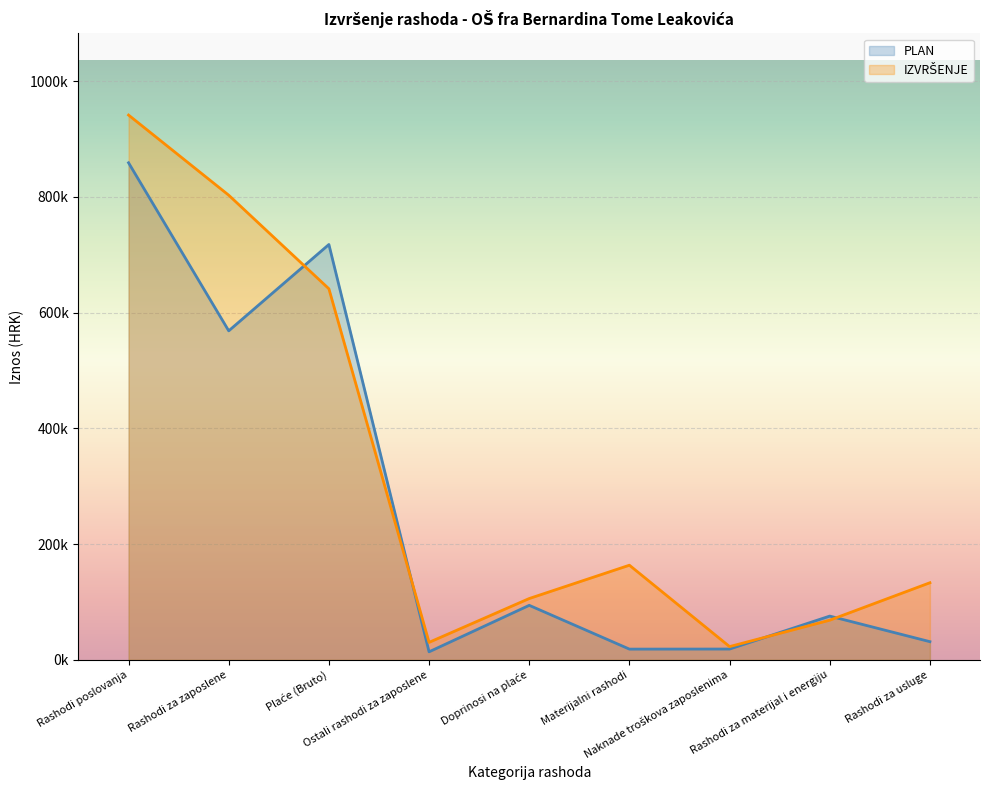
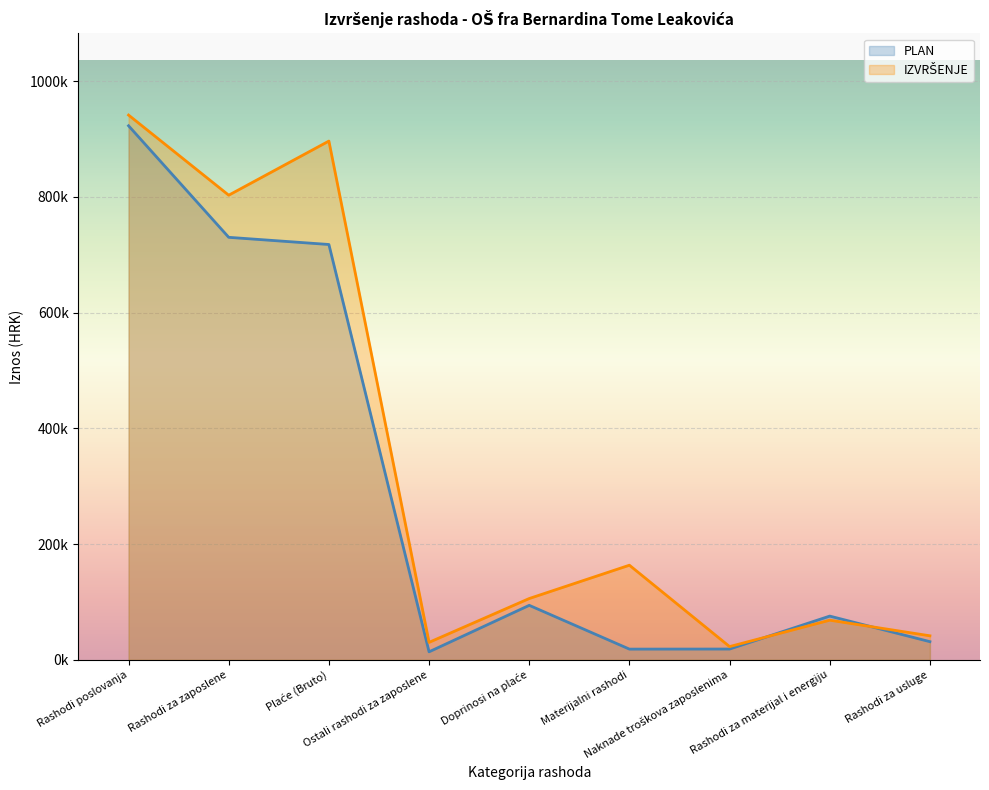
  {
    "PLAN": {
-     "Rashodi poslovanja": 860000,
-     "Rashodi za zaposlene": 570000,
+     "Rashodi poslovanja": 920000,
+     "Rashodi za zaposlene": 730000,
      "Plaće (Bruto)": 720000,
      "Ostali rashodi za zaposlene": 10000,
      "Doprinosi na plaće": 90000,
      "Materijalni rashodi": 20000,
      "Rashodi za materijal i energiju": 80000,
      "Rashodi za usluge": 30000
    },
    "IZVRŠENJE": {
      "Rashodi poslovanja": 940000,
      "Rashodi za zaposlene": 800000,
-     "Plaće (Bruto)": 640000,
+     "Plaće (Bruto)": 900000,
      "Ostali rashodi za zaposlene": 30000,
      "Doprinosi na plaće": 110000,
      "Materijalni rashodi": 160000,
      "Rashodi za materijal i energiju": 70000,
-     "Rashodi za usluge": 130000
+     "Rashodi za usluge": 40000
    }
  }
